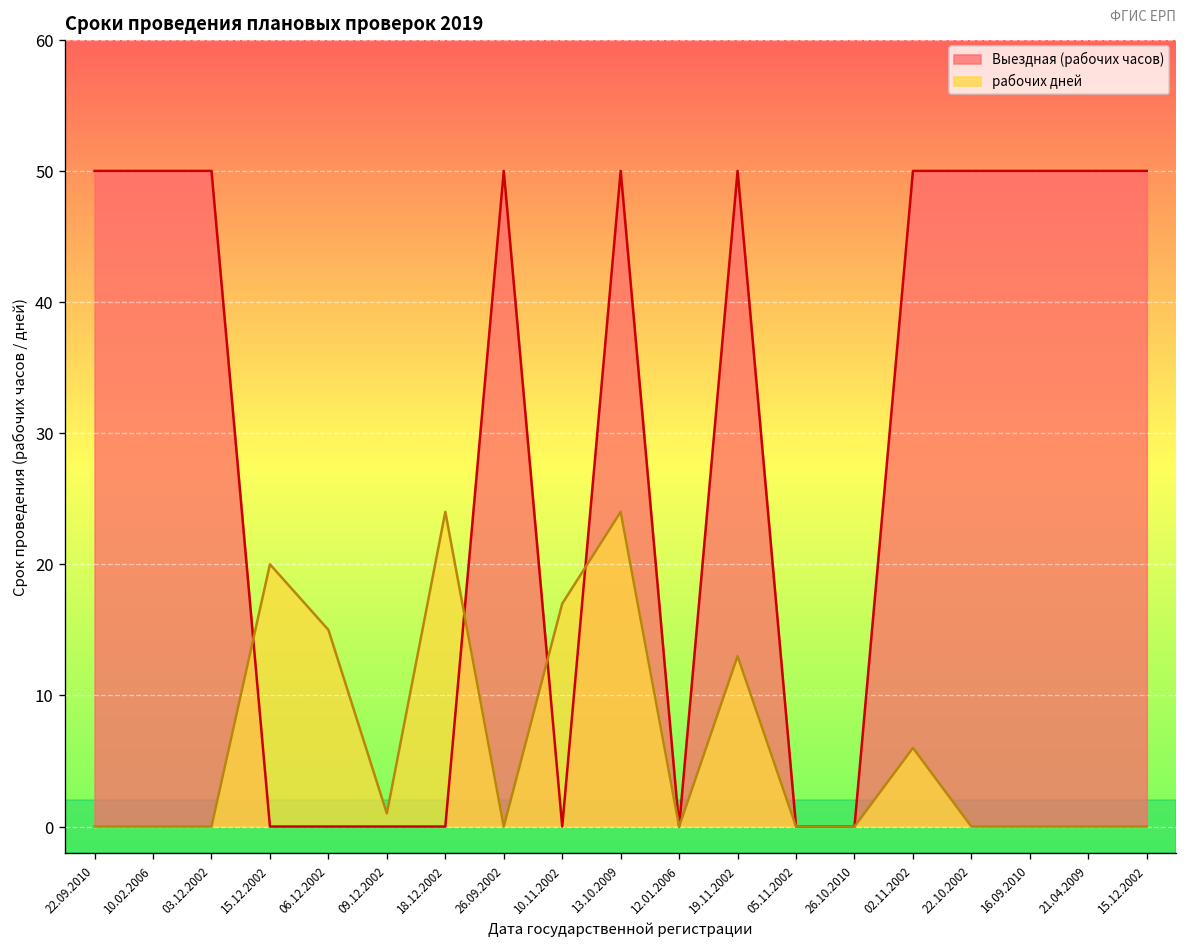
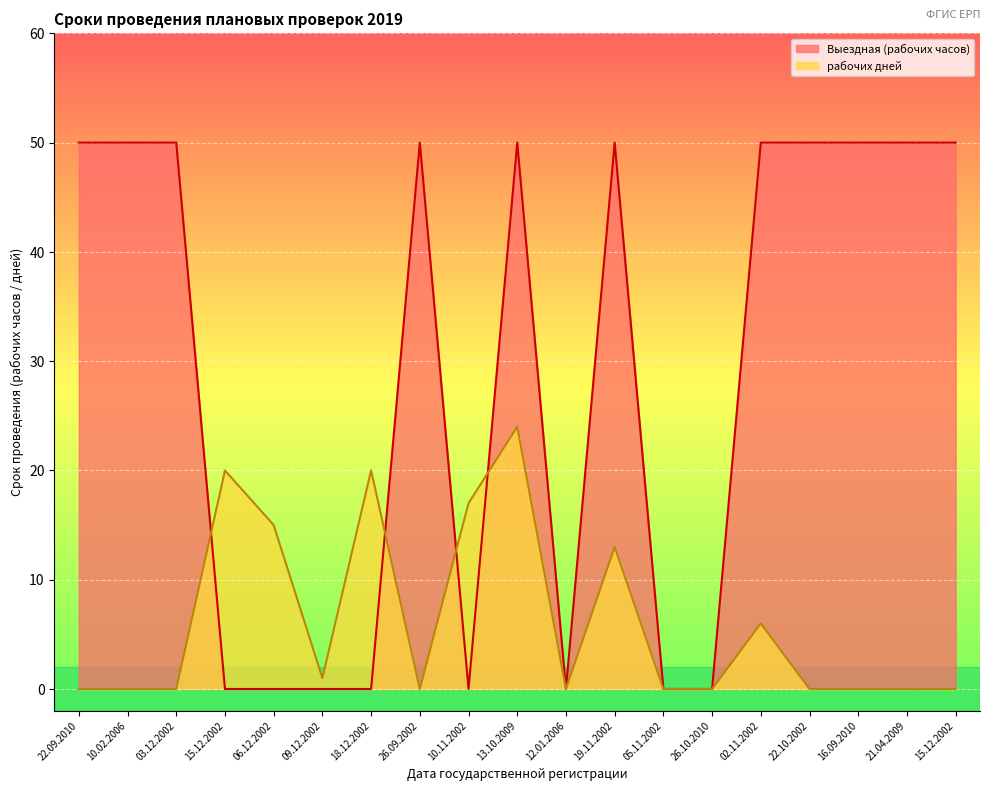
  {
    "Выездная (рабочих часов)": {
      "22.09.2010": 50,
      "10.02.2006": 50,
      "03.12.2002": 50,
      "06.12.2002": 0,
      "09.12.2002": 0,
      "18.12.2002": 0,
      "26.09.2002": 50,
      "10.11.2002": 0,
      "13.10.2009": 50,
      "19.11.2002": 50,
      "02.11.2002": 50,
      "22.10.2002": 50,
      "16.09.2010": 50,
      "21.04.2009": 50
    },
    "рабочих дней": {
      "22.09.2010": 0,
      "10.02.2006": 0,
      "03.12.2002": 0,
      "06.12.2002": 15,
      "09.12.2002": 1,
-     "18.12.2002": 24,
+     "18.12.2002": 20,
      "26.09.2002": 0,
      "10.11.2002": 17,
      "13.10.2009": 24,
      "19.11.2002": 13,
      "02.11.2002": 6,
      "22.10.2002": 0,
      "16.09.2010": 0,
      "21.04.2009": 0
    }
  }
